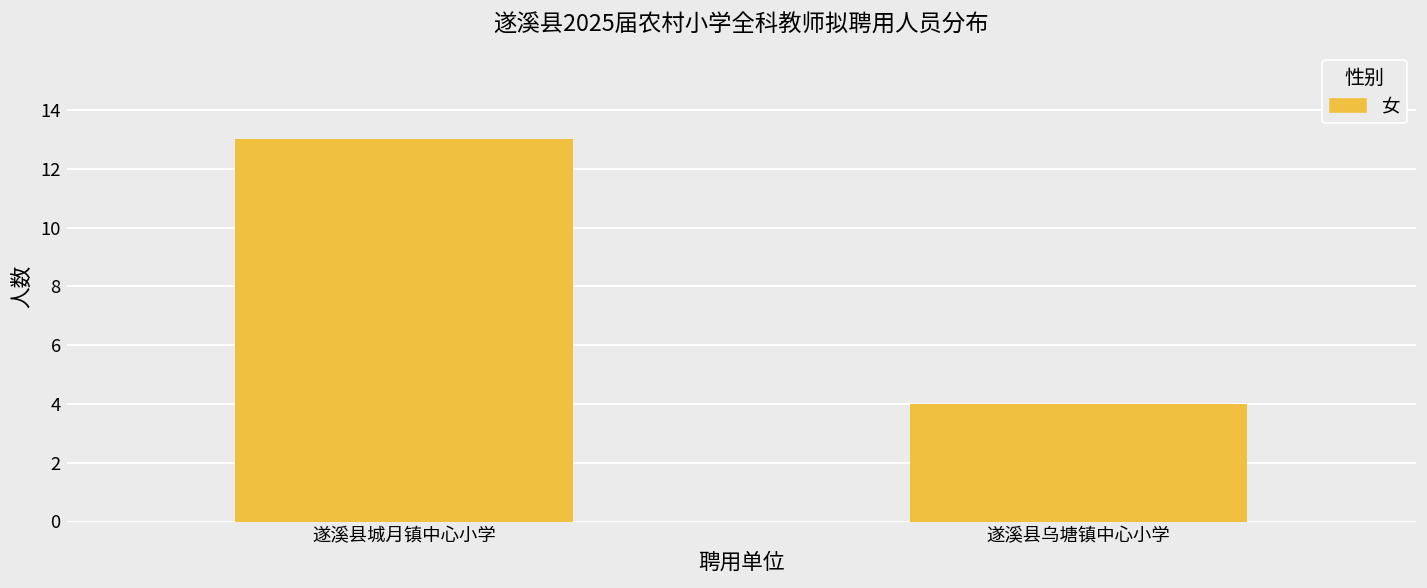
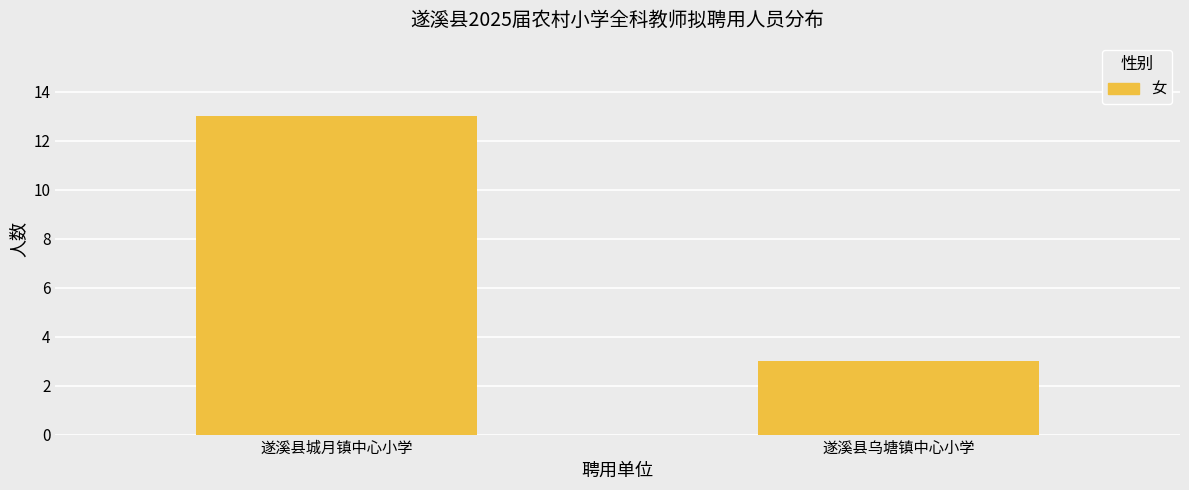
  {
    "遂溪县城月镇中心小学": 13,
-   "遂溪县乌塘镇中心小学": 4
+   "遂溪县乌塘镇中心小学": 3
  }
